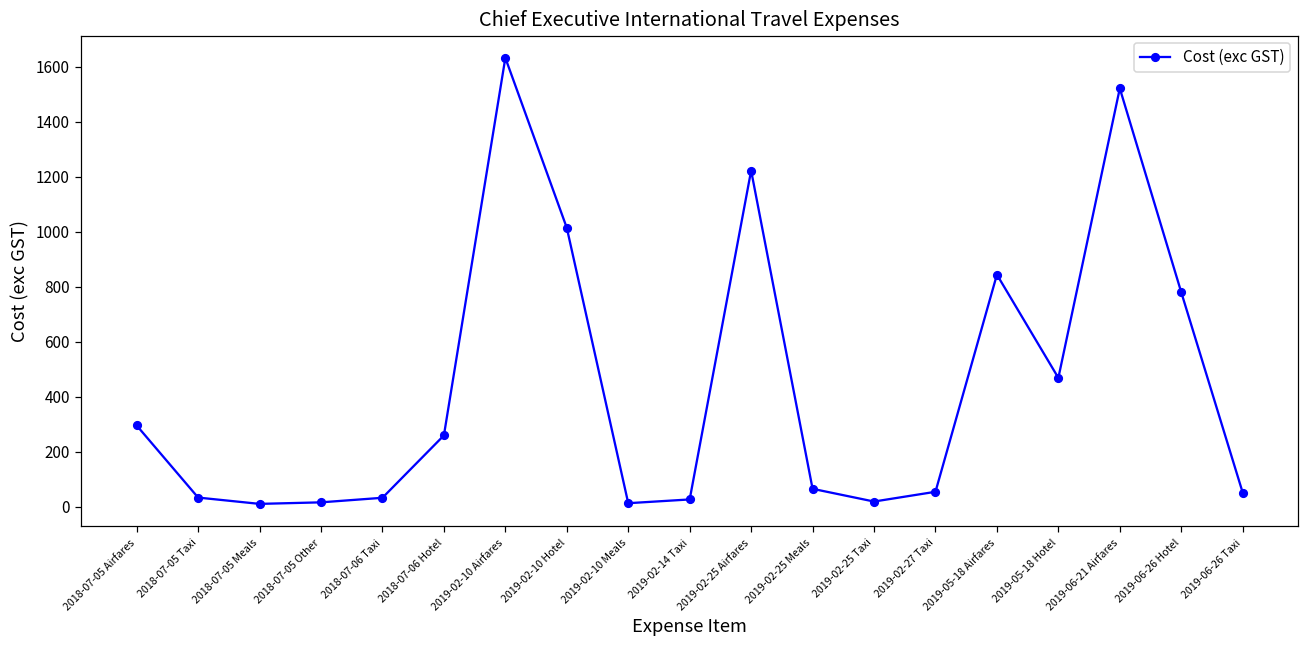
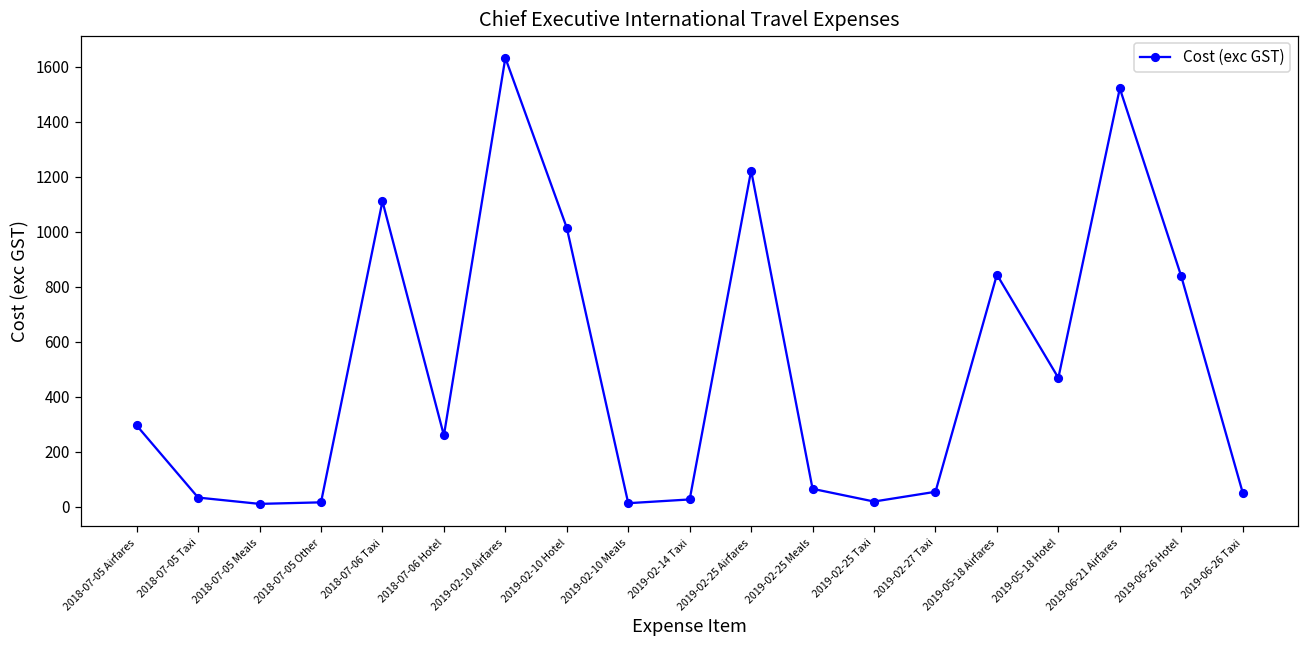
  {
    "2018-07-05 Airfares": 300,
    "2018-07-05 Taxi": 30,
    "2018-07-05 Meals": 10,
    "2018-07-05 Other": 20,
-   "2018-07-06 Taxi": 30,
+   "2018-07-06 Taxi": 1110,
    "2018-07-06 Hotel": 260,
    "2019-02-10 Airfares": 1630,
    "2019-02-10 Hotel": 1010,
    "2019-02-10 Meals": 10,
    "2019-02-14 Taxi": 30,
    "2019-02-25 Airfares": 1220,
    "2019-02-25 Meals": 70,
    "2019-02-25 Taxi": 20,
    "2019-02-27 Taxi": 60,
    "2019-05-18 Airfares": 840,
    "2019-05-18 Hotel": 470,
    "2019-06-21 Airfares": 1520,
-   "2019-06-26 Hotel": 780,
+   "2019-06-26 Hotel": 840,
    "2019-06-26 Taxi": 50
  }
